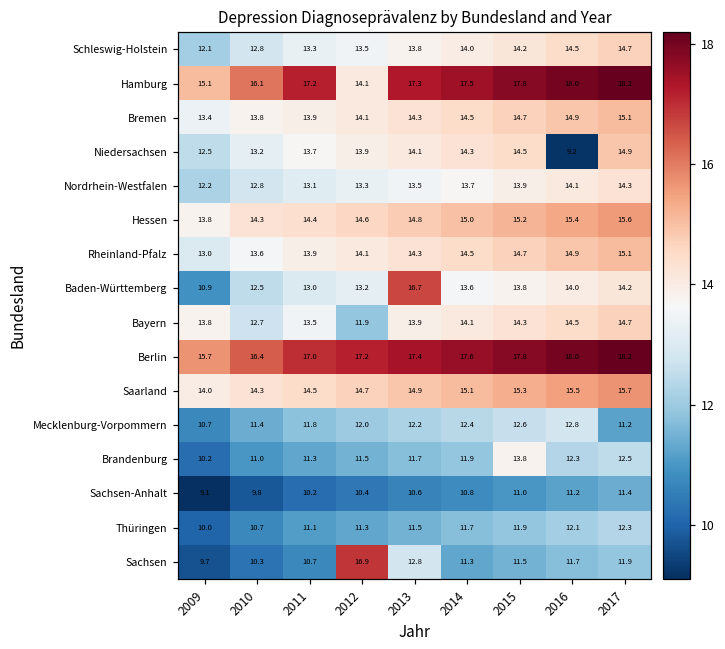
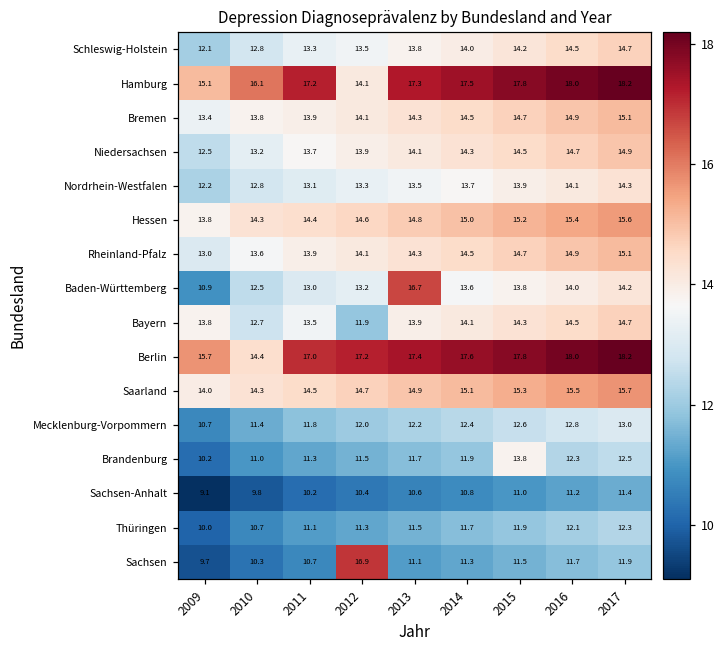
  {
    "Schleswig-Holstein": {
      "2009": 12.1,
      "2010": 12.8,
      "2011": 13.3,
      "2012": 13.5,
      "2013": 13.8,
      "2014": 14.0,
      "2015": 14.2,
      "2016": 14.5,
      "2017": 14.7
    },
    "Hamburg": {
      "2009": 15.1,
      "2010": 16.1,
      "2011": 17.2,
      "2012": 14.1,
      "2013": 17.3,
      "2014": 17.5,
      "2015": 17.8,
      "2016": 18.0,
      "2017": 18.2
    },
    "Bremen": {
      "2009": 13.4,
      "2010": 13.8,
      "2011": 13.9,
      "2012": 14.1,
      "2013": 14.3,
      "2014": 14.5,
      "2015": 14.7,
      "2016": 14.9,
      "2017": 15.1
    },
    "Niedersachsen": {
      "2009": 12.5,
      "2010": 13.2,
      "2011": 13.7,
      "2012": 13.9,
      "2013": 14.1,
      "2014": 14.3,
      "2015": 14.5,
-     "2016": 9.2,
+     "2016": 14.7,
      "2017": 14.9
    },
    "Nordrhein-Westfalen": {
      "2009": 12.2,
      "2010": 12.8,
      "2011": 13.1,
      "2012": 13.3,
      "2013": 13.5,
      "2014": 13.7,
      "2015": 13.9,
      "2016": 14.1,
      "2017": 14.3
    },
    "Hessen": {
      "2009": 13.8,
      "2010": 14.3,
      "2011": 14.4,
      "2012": 14.6,
      "2013": 14.8,
      "2014": 15.0,
      "2015": 15.2,
      "2016": 15.4,
      "2017": 15.6
    },
    "Rheinland-Pfalz": {
      "2009": 13.0,
      "2010": 13.6,
      "2011": 13.9,
      "2012": 14.1,
      "2013": 14.3,
      "2014": 14.5,
      "2015": 14.7,
      "2016": 14.9,
      "2017": 15.1
    },
    "Baden-Württemberg": {
      "2009": 10.9,
      "2010": 12.5,
      "2011": 13.0,
      "2012": 13.2,
      "2013": 16.7,
      "2014": 13.6,
      "2015": 13.8,
      "2016": 14.0,
      "2017": 14.2
    },
    "Bayern": {
      "2009": 13.8,
      "2010": 12.7,
      "2011": 13.5,
      "2012": 11.9,
      "2013": 13.9,
      "2014": 14.1,
      "2015": 14.3,
      "2016": 14.5,
      "2017": 14.7
    },
    "Berlin": {
      "2009": 15.7,
-     "2010": 16.4,
+     "2010": 14.4,
      "2011": 17.0,
      "2012": 17.2,
      "2013": 17.4,
      "2014": 17.6,
      "2015": 17.8,
      "2016": 18.0,
      "2017": 18.2
    },
    "Saarland": {
      "2009": 14.0,
      "2010": 14.3,
      "2011": 14.5,
      "2012": 14.7,
      "2013": 14.9,
      "2014": 15.1,
      "2015": 15.3,
      "2016": 15.5,
      "2017": 15.7
    },
    "Mecklenburg-Vorpommern": {
      "2009": 10.7,
      "2010": 11.4,
      "2011": 11.8,
      "2012": 12.0,
      "2013": 12.2,
      "2014": 12.4,
      "2015": 12.6,
      "2016": 12.8,
-     "2017": 11.2
+     "2017": 13.0
    },
    "Brandenburg": {
      "2009": 10.2,
      "2010": 11.0,
      "2011": 11.3,
      "2012": 11.5,
      "2013": 11.7,
      "2014": 11.9,
      "2015": 13.8,
      "2016": 12.3,
      "2017": 12.5
    },
    "Sachsen-Anhalt": {
      "2009": 9.1,
      "2010": 9.8,
      "2011": 10.2,
      "2012": 10.4,
      "2013": 10.6,
      "2014": 10.8,
      "2015": 11.0,
      "2016": 11.2,
      "2017": 11.4
    },
    "Thüringen": {
      "2009": 10.0,
      "2010": 10.7,
      "2011": 11.1,
      "2012": 11.3,
      "2013": 11.5,
      "2014": 11.7,
      "2015": 11.9,
      "2016": 12.1,
      "2017": 12.3
    },
    "Sachsen": {
      "2009": 9.7,
      "2010": 10.3,
      "2011": 10.7,
      "2012": 16.9,
-     "2013": 12.8,
+     "2013": 11.1,
      "2014": 11.3,
      "2015": 11.5,
      "2016": 11.7,
      "2017": 11.9
    }
  }
